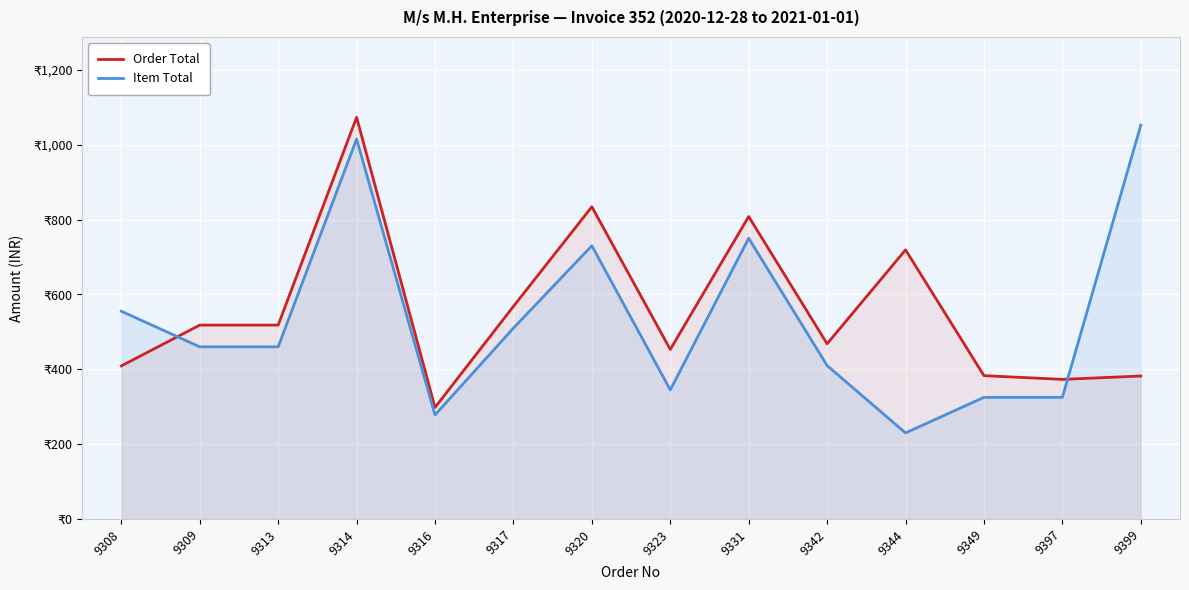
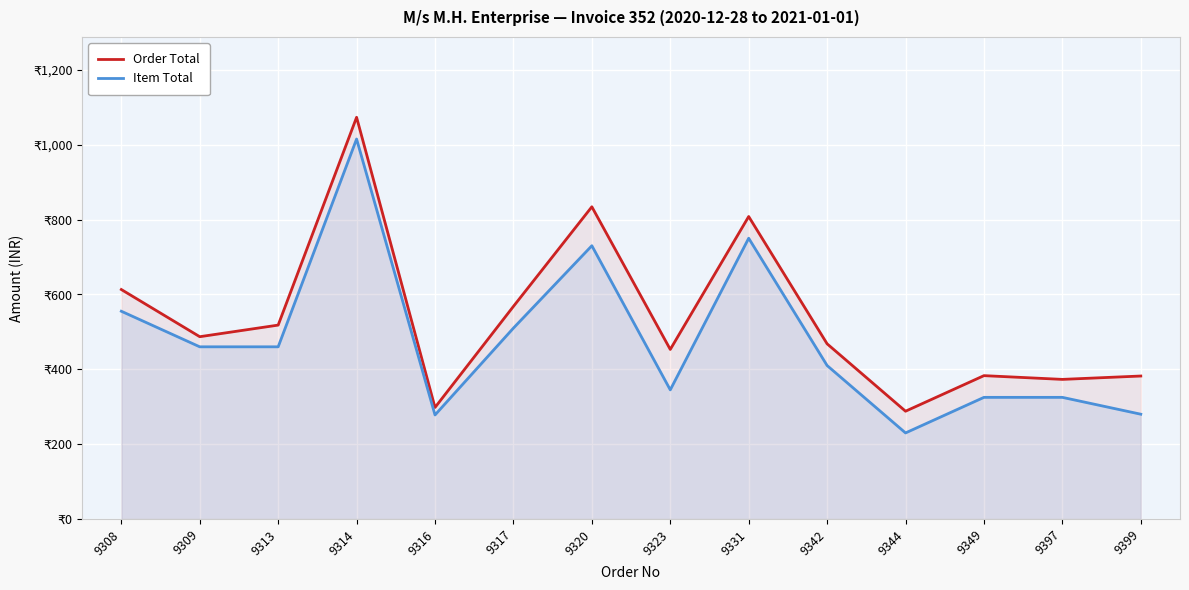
  {
    "Order Total": {
-     "9308": "₹410",
-     "9309": "₹520",
+     "9308": "₹610",
+     "9309": "₹490",
      "9313": "₹520",
      "9314": "₹1,070",
      "9316": "₹300",
      "9317": "₹570",
      "9320": "₹830",
      "9323": "₹450",
      "9331": "₹810",
      "9342": "₹470",
-     "9344": "₹720",
+     "9344": "₹290",
      "9349": "₹380",
      "9397": "₹370",
      "9399": "₹380"
    },
    "Item Total": {
      "9308": "₹560",
      "9309": "₹460",
      "9313": "₹460",
      "9314": "₹1,020",
      "9316": "₹280",
      "9317": "₹510",
      "9320": "₹730",
      "9323": "₹350",
      "9331": "₹750",
      "9342": "₹410",
      "9344": "₹230",
      "9349": "₹330",
      "9397": "₹330",
-     "9399": "₹1,050"
+     "9399": "₹280"
    }
  }
